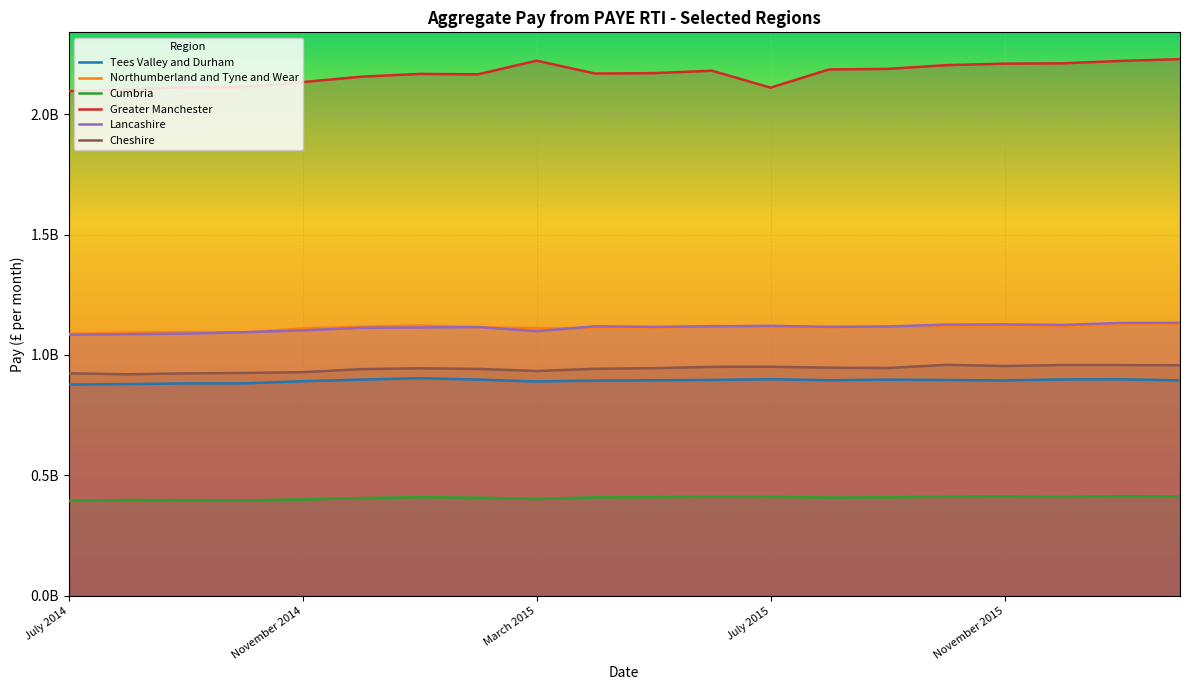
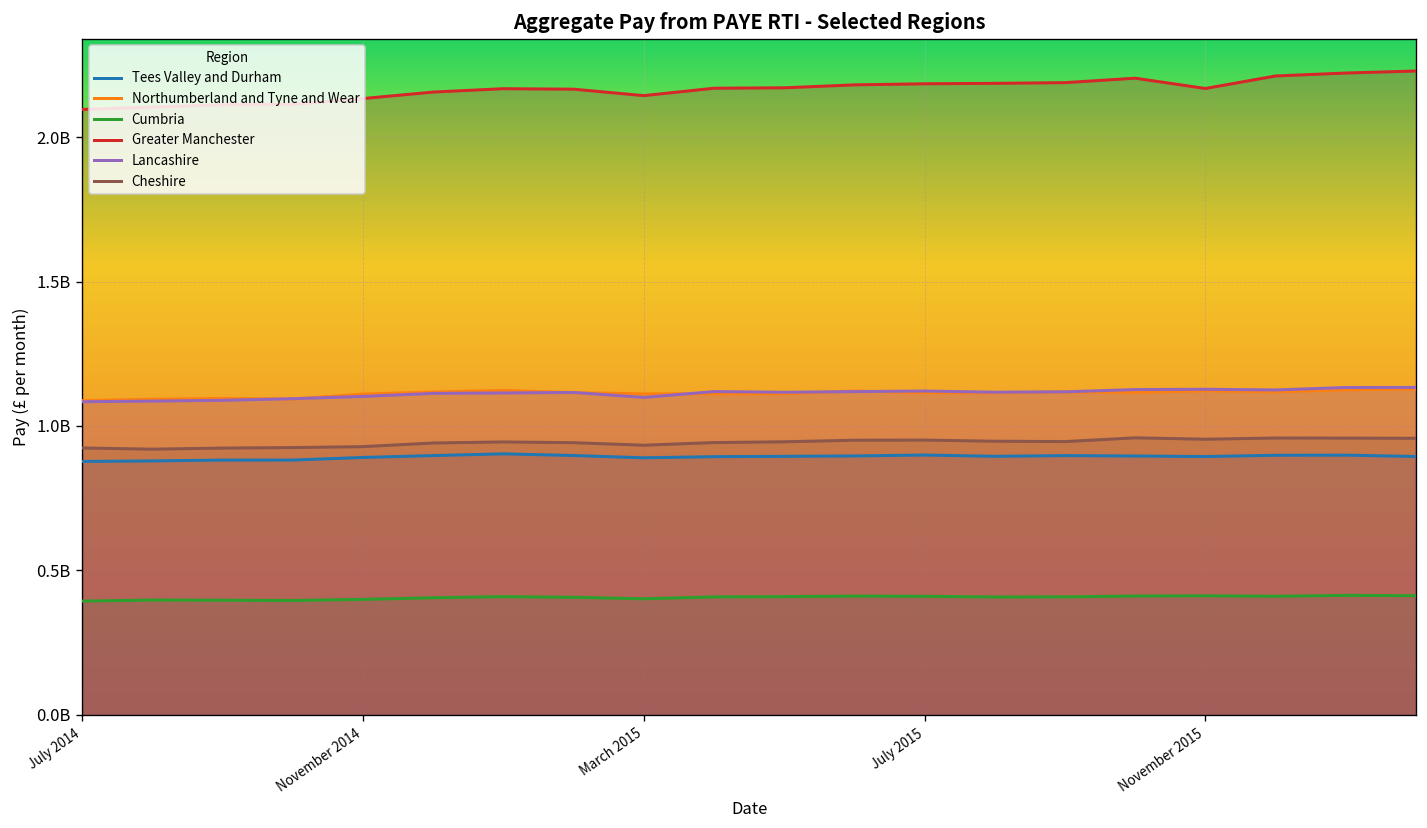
  {
    "Tees Valley and Durham": {
      "July 2014": 880000000,
      "November 2014": 890000000,
      "March 2015": 890000000,
      "July 2015": 900000000,
      "November 2015": 890000000
    },
    "Northumberland and Tyne and Wear": {
      "March 2015": 1110000000
    },
    "Cumbria": {
      "July 2014": 390000000,
      "November 2014": 400000000,
      "March 2015": 400000000,
      "July 2015": 410000000,
      "November 2015": 410000000
    },
    "Greater Manchester": {
      "July 2014": 2100000000,
-     "March 2015": 2220000000,
-     "July 2015": 2110000000,
-     "November 2015": 2210000000
+     "March 2015": 2140000000,
+     "July 2015": 2180000000,
+     "November 2015": 2170000000
    },
    "Lancashire": {
      "March 2015": 1100000000
    },
    "Cheshire": {
      "July 2014": 920000000,
      "November 2014": 930000000,
      "March 2015": 930000000,
      "July 2015": 950000000,
      "November 2015": 950000000
    }
  }
